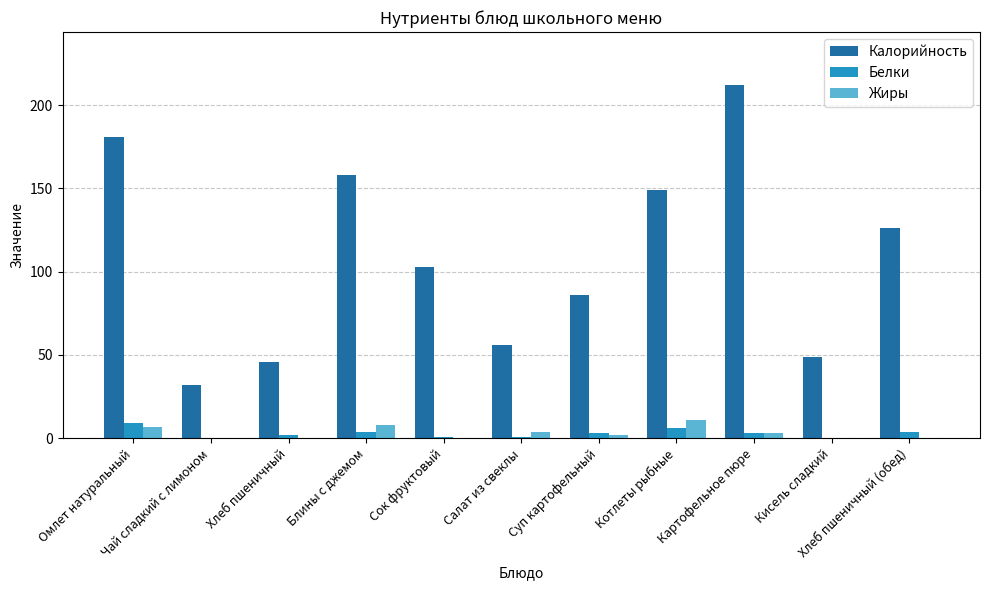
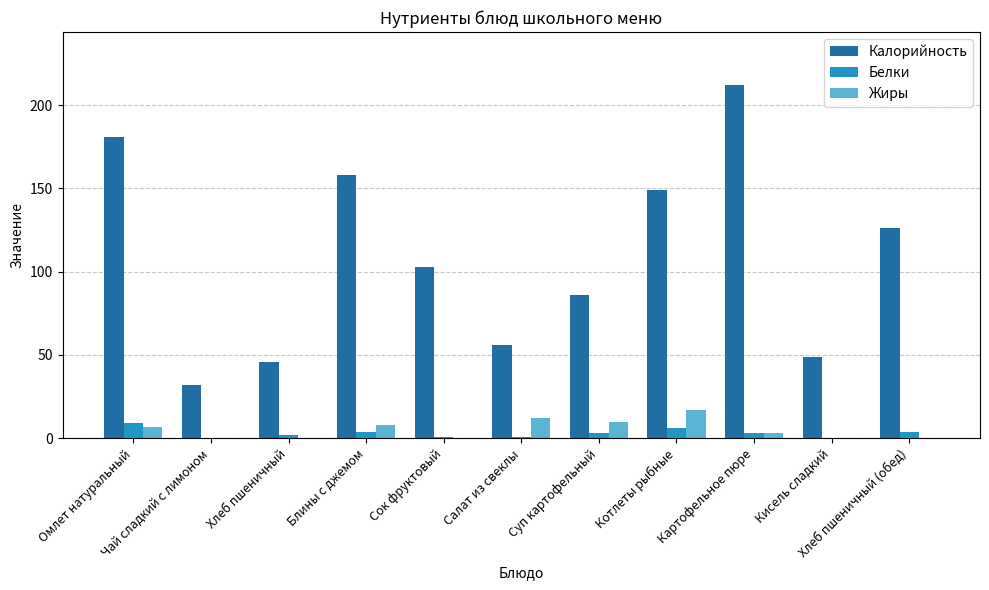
  {
    "Жиры": {
      "Омлет натуральный": 7,
      "Чай сладкий с лимоном": 0,
      "Хлеб пшеничный": 0,
      "Блины с джемом": 8,
      "Сок фруктовый": 0,
-     "Салат из свеклы": 4,
-     "Суп картофельный": 2,
-     "Котлеты рыбные": 11,
+     "Салат из свеклы": 12,
+     "Суп картофельный": 10,
+     "Котлеты рыбные": 17,
      "Картофельное пюре": 3,
      "Кисель сладкий": 0,
      "Хлеб пшеничный (обед)": 0
    }
  }
